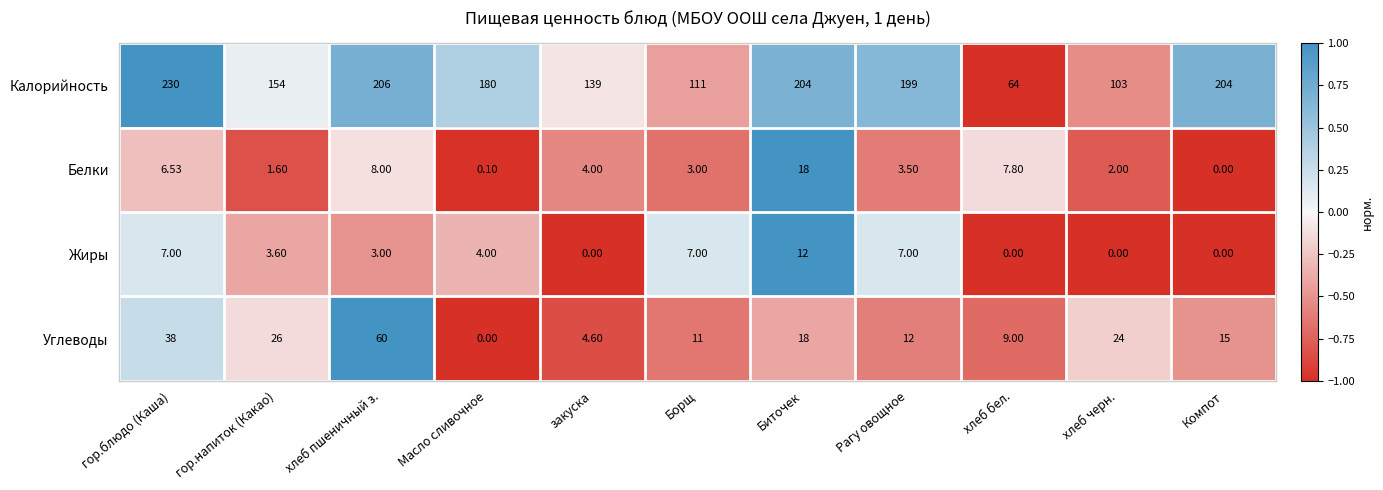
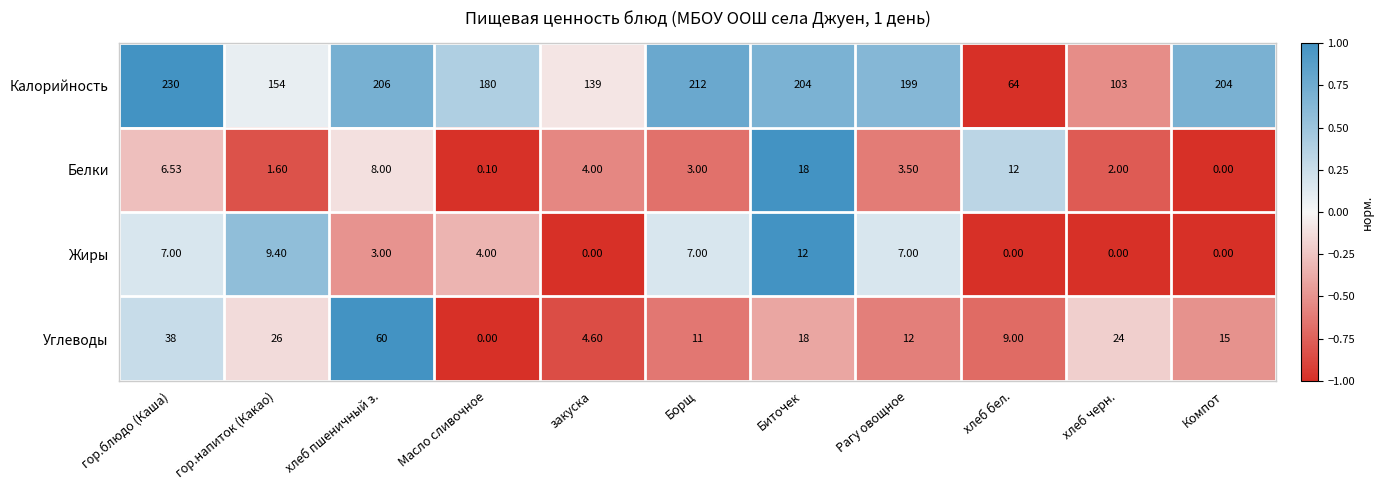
  {
    "Калорийность": {
      "гор.блюдо (Каша)": 230,
      "гор.напиток (Какао)": 154,
      "хлеб пшеничный з.": 206,
      "Масло сливочное": 180,
      "закуска": 139,
-     "Борщ": 111,
+     "Борщ": 212,
      "Биточек": 204,
      "Рагу овощное": 199,
      "хлеб бел.": 64,
      "хлеб черн.": 103,
      "Компот": 204
    },
    "Белки": {
      "гор.блюдо (Каша)": 6.53,
      "гор.напиток (Какао)": 1.60,
      "хлеб пшеничный з.": 8.00,
      "Масло сливочное": 0.10,
      "закуска": 4.00,
      "Борщ": 3.00,
      "Биточек": 18,
      "Рагу овощное": 3.50,
-     "хлеб бел.": 7.80,
+     "хлеб бел.": 12,
      "хлеб черн.": 2.00,
      "Компот": 0.00
    },
    "Жиры": {
      "гор.блюдо (Каша)": 7.00,
-     "гор.напиток (Какао)": 3.60,
+     "гор.напиток (Какао)": 9.40,
      "хлеб пшеничный з.": 3.00,
      "Масло сливочное": 4.00,
      "закуска": 0.00,
      "Борщ": 7.00,
      "Биточек": 12,
      "Рагу овощное": 7.00,
      "хлеб бел.": 0.00,
      "хлеб черн.": 0.00,
      "Компот": 0.00
    },
    "Углеводы": {
      "гор.блюдо (Каша)": 38,
      "гор.напиток (Какао)": 26,
      "хлеб пшеничный з.": 60,
      "Масло сливочное": 0.00,
      "закуска": 4.60,
      "Борщ": 11,
      "Биточек": 18,
      "Рагу овощное": 12,
      "хлеб бел.": 9.00,
      "хлеб черн.": 24,
      "Компот": 15
    }
  }
